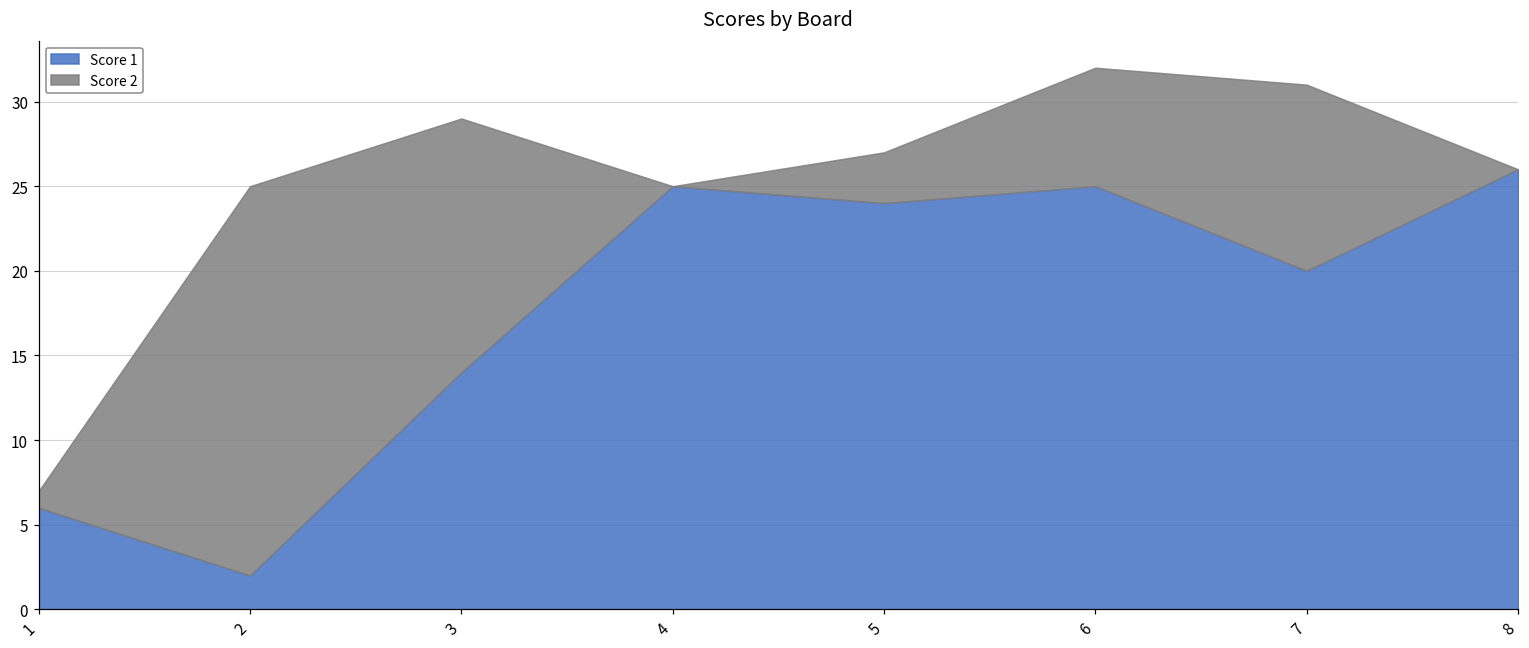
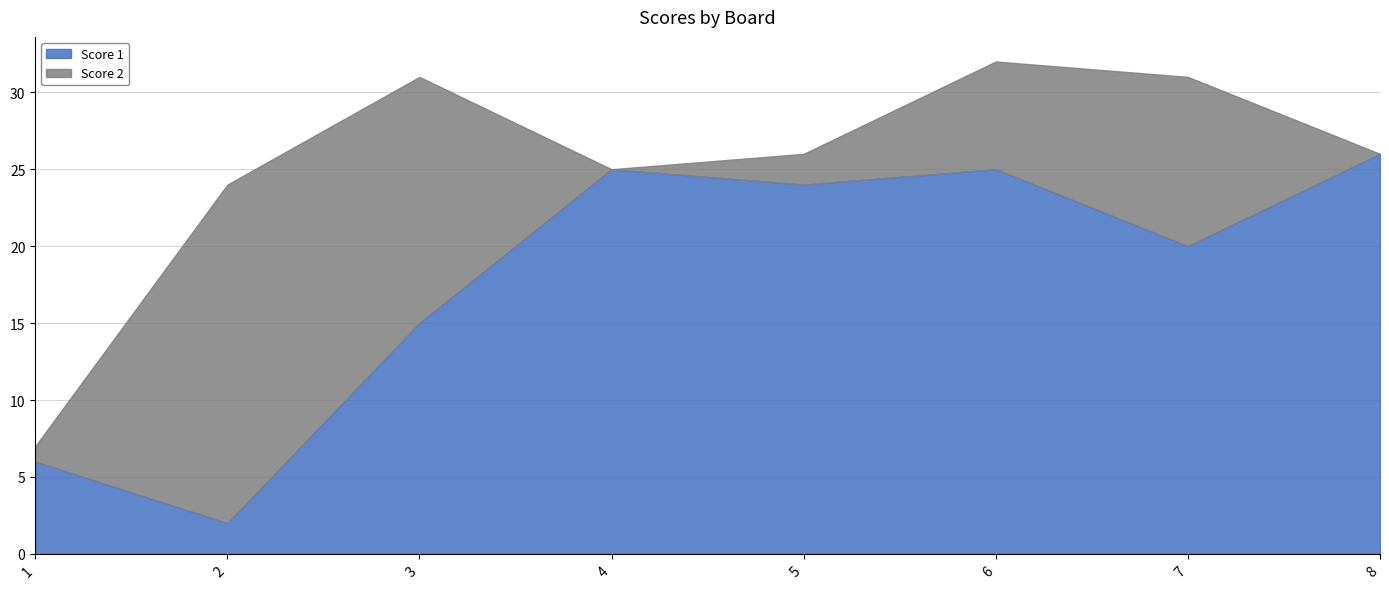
  {
    "Score 1": {
      "1": 6,
      "2": 2,
-     "3": 14,
+     "3": 15,
      "5": 24,
      "6": 25,
      "7": 20
    },
    "Score 2": {
      "1": 1,
-     "2": 23,
-     "3": 15,
-     "5": 3,
+     "2": 22,
+     "3": 16,
+     "5": 2,
      "6": 7,
      "7": 11
    }
  }
